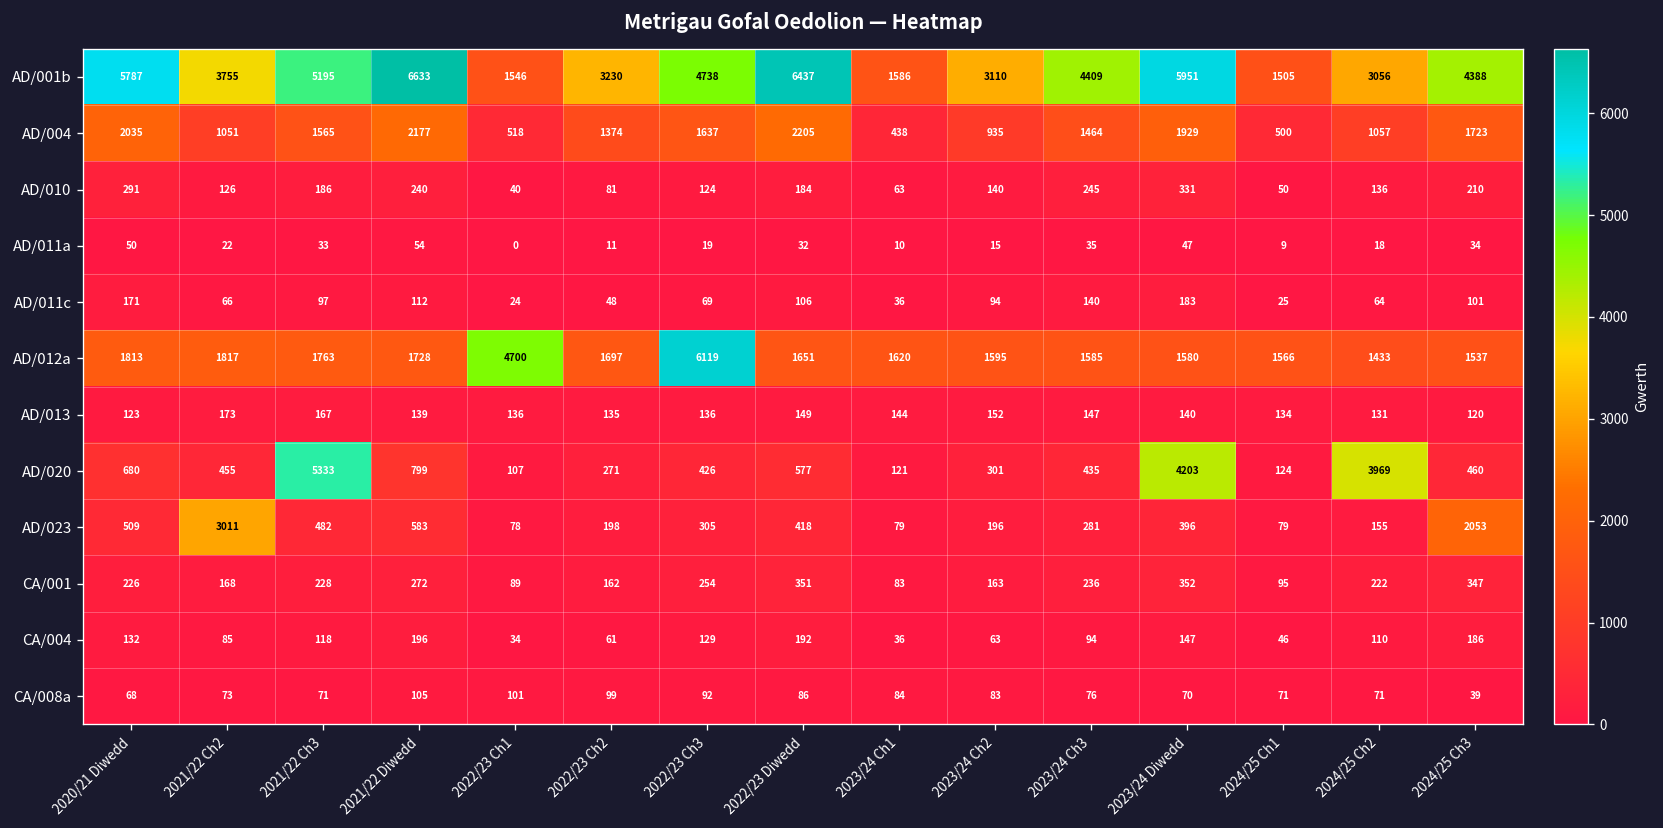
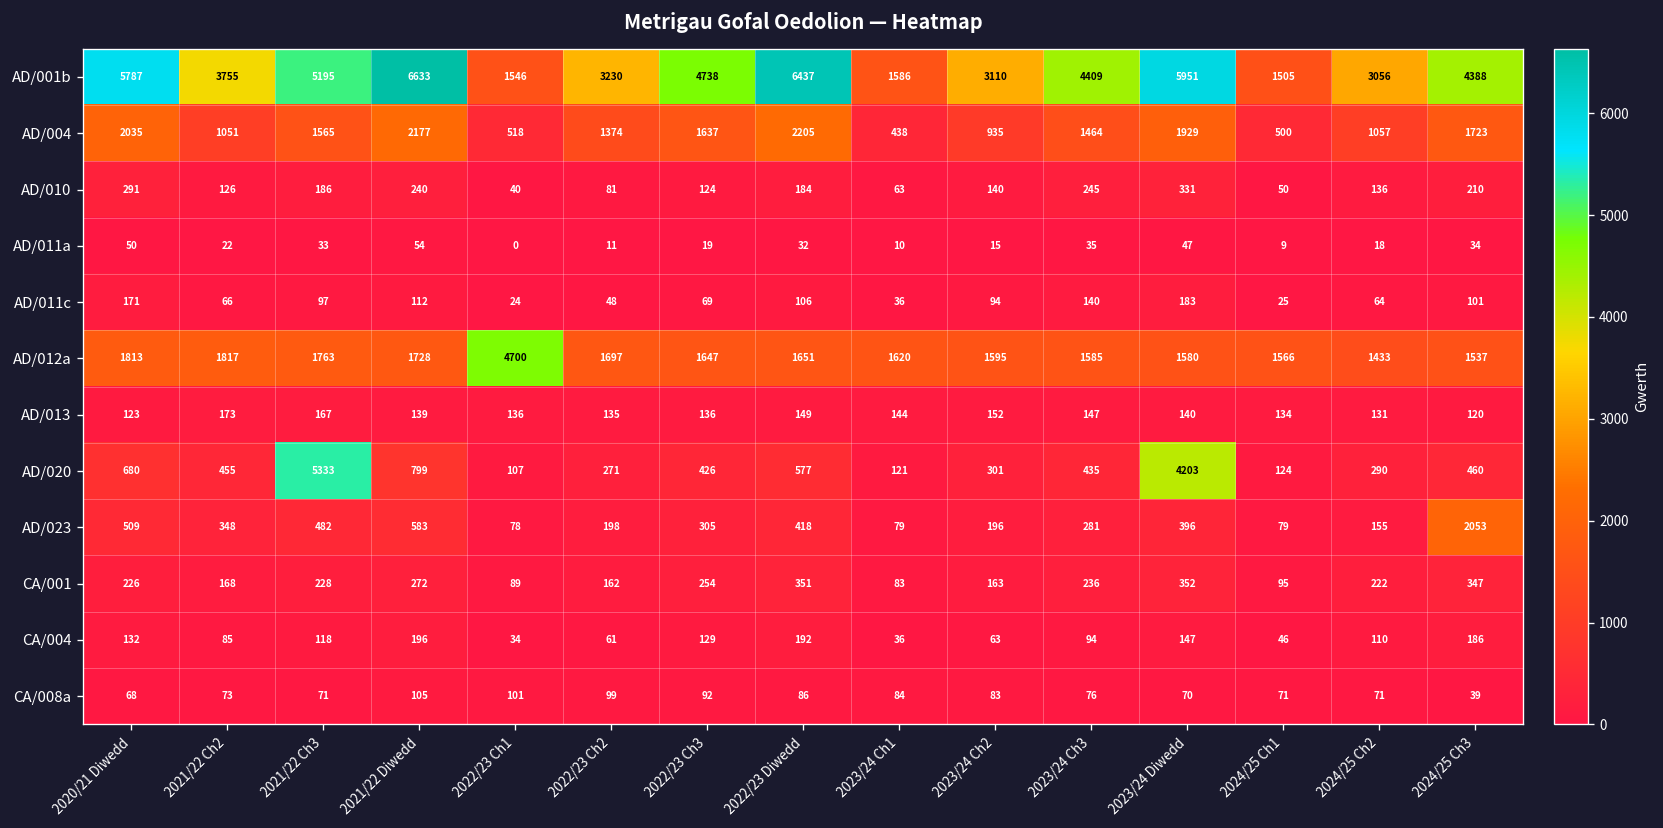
  {
    "AD/001b": {
      "2020/21 Diwedd": 5787,
      "2021/22 Ch2": 3755,
      "2021/22 Ch3": 5195,
      "2021/22 Diwedd": 6633,
      "2022/23 Ch1": 1546,
      "2022/23 Ch2": 3230,
      "2022/23 Ch3": 4738,
      "2022/23 Diwedd": 6437,
      "2023/24 Ch1": 1586,
      "2023/24 Ch2": 3110,
      "2023/24 Ch3": 4409,
      "2023/24 Diwedd": 5951,
      "2024/25 Ch1": 1505,
      "2024/25 Ch2": 3056,
      "2024/25 Ch3": 4388
    },
    "AD/004": {
      "2020/21 Diwedd": 2035,
      "2021/22 Ch2": 1051,
      "2021/22 Ch3": 1565,
      "2021/22 Diwedd": 2177,
      "2022/23 Ch1": 518,
      "2022/23 Ch2": 1374,
      "2022/23 Ch3": 1637,
      "2022/23 Diwedd": 2205,
      "2023/24 Ch1": 438,
      "2023/24 Ch2": 935,
      "2023/24 Ch3": 1464,
      "2023/24 Diwedd": 1929,
      "2024/25 Ch1": 500,
      "2024/25 Ch2": 1057,
      "2024/25 Ch3": 1723
    },
    "AD/010": {
      "2020/21 Diwedd": 291,
      "2021/22 Ch2": 126,
      "2021/22 Ch3": 186,
      "2021/22 Diwedd": 240,
      "2022/23 Ch1": 40,
      "2022/23 Ch2": 81,
      "2022/23 Ch3": 124,
      "2022/23 Diwedd": 184,
      "2023/24 Ch1": 63,
      "2023/24 Ch2": 140,
      "2023/24 Ch3": 245,
      "2023/24 Diwedd": 331,
      "2024/25 Ch1": 50,
      "2024/25 Ch2": 136,
      "2024/25 Ch3": 210
    },
    "AD/011a": {
      "2020/21 Diwedd": 50,
      "2021/22 Ch2": 22,
      "2021/22 Ch3": 33,
      "2021/22 Diwedd": 54,
      "2022/23 Ch1": 0,
      "2022/23 Ch2": 11,
      "2022/23 Ch3": 19,
      "2022/23 Diwedd": 32,
      "2023/24 Ch1": 10,
      "2023/24 Ch2": 15,
      "2023/24 Ch3": 35,
      "2023/24 Diwedd": 47,
      "2024/25 Ch1": 9,
      "2024/25 Ch2": 18,
      "2024/25 Ch3": 34
    },
    "AD/011c": {
      "2020/21 Diwedd": 171,
      "2021/22 Ch2": 66,
      "2021/22 Ch3": 97,
      "2021/22 Diwedd": 112,
      "2022/23 Ch1": 24,
      "2022/23 Ch2": 48,
      "2022/23 Ch3": 69,
      "2022/23 Diwedd": 106,
      "2023/24 Ch1": 36,
      "2023/24 Ch2": 94,
      "2023/24 Ch3": 140,
      "2023/24 Diwedd": 183,
      "2024/25 Ch1": 25,
      "2024/25 Ch2": 64,
      "2024/25 Ch3": 101
    },
    "AD/012a": {
      "2020/21 Diwedd": 1813,
      "2021/22 Ch2": 1817,
      "2021/22 Ch3": 1763,
      "2021/22 Diwedd": 1728,
      "2022/23 Ch1": 4700,
      "2022/23 Ch2": 1697,
-     "2022/23 Ch3": 6119,
+     "2022/23 Ch3": 1647,
      "2022/23 Diwedd": 1651,
      "2023/24 Ch1": 1620,
      "2023/24 Ch2": 1595,
      "2023/24 Ch3": 1585,
      "2023/24 Diwedd": 1580,
      "2024/25 Ch1": 1566,
      "2024/25 Ch2": 1433,
      "2024/25 Ch3": 1537
    },
    "AD/013": {
      "2020/21 Diwedd": 123,
      "2021/22 Ch2": 173,
      "2021/22 Ch3": 167,
      "2021/22 Diwedd": 139,
      "2022/23 Ch1": 136,
      "2022/23 Ch2": 135,
      "2022/23 Ch3": 136,
      "2022/23 Diwedd": 149,
      "2023/24 Ch1": 144,
      "2023/24 Ch2": 152,
      "2023/24 Ch3": 147,
      "2023/24 Diwedd": 140,
      "2024/25 Ch1": 134,
      "2024/25 Ch2": 131,
      "2024/25 Ch3": 120
    },
    "AD/020": {
      "2020/21 Diwedd": 680,
      "2021/22 Ch2": 455,
      "2021/22 Ch3": 5333,
      "2021/22 Diwedd": 799,
      "2022/23 Ch1": 107,
      "2022/23 Ch2": 271,
      "2022/23 Ch3": 426,
      "2022/23 Diwedd": 577,
      "2023/24 Ch1": 121,
      "2023/24 Ch2": 301,
      "2023/24 Ch3": 435,
      "2023/24 Diwedd": 4203,
      "2024/25 Ch1": 124,
-     "2024/25 Ch2": 3969,
+     "2024/25 Ch2": 290,
      "2024/25 Ch3": 460
    },
    "AD/023": {
      "2020/21 Diwedd": 509,
-     "2021/22 Ch2": 3011,
+     "2021/22 Ch2": 348,
      "2021/22 Ch3": 482,
      "2021/22 Diwedd": 583,
      "2022/23 Ch1": 78,
      "2022/23 Ch2": 198,
      "2022/23 Ch3": 305,
      "2022/23 Diwedd": 418,
      "2023/24 Ch1": 79,
      "2023/24 Ch2": 196,
      "2023/24 Ch3": 281,
      "2023/24 Diwedd": 396,
      "2024/25 Ch1": 79,
      "2024/25 Ch2": 155,
      "2024/25 Ch3": 2053
    },
    "CA/001": {
      "2020/21 Diwedd": 226,
      "2021/22 Ch2": 168,
      "2021/22 Ch3": 228,
      "2021/22 Diwedd": 272,
      "2022/23 Ch1": 89,
      "2022/23 Ch2": 162,
      "2022/23 Ch3": 254,
      "2022/23 Diwedd": 351,
      "2023/24 Ch1": 83,
      "2023/24 Ch2": 163,
      "2023/24 Ch3": 236,
      "2023/24 Diwedd": 352,
      "2024/25 Ch1": 95,
      "2024/25 Ch2": 222,
      "2024/25 Ch3": 347
    },
    "CA/004": {
      "2020/21 Diwedd": 132,
      "2021/22 Ch2": 85,
      "2021/22 Ch3": 118,
      "2021/22 Diwedd": 196,
      "2022/23 Ch1": 34,
      "2022/23 Ch2": 61,
      "2022/23 Ch3": 129,
      "2022/23 Diwedd": 192,
      "2023/24 Ch1": 36,
      "2023/24 Ch2": 63,
      "2023/24 Ch3": 94,
      "2023/24 Diwedd": 147,
      "2024/25 Ch1": 46,
      "2024/25 Ch2": 110,
      "2024/25 Ch3": 186
    },
    "CA/008a": {
      "2020/21 Diwedd": 68,
      "2021/22 Ch2": 73,
      "2021/22 Ch3": 71,
      "2021/22 Diwedd": 105,
      "2022/23 Ch1": 101,
      "2022/23 Ch2": 99,
      "2022/23 Ch3": 92,
      "2022/23 Diwedd": 86,
      "2023/24 Ch1": 84,
      "2023/24 Ch2": 83,
      "2023/24 Ch3": 76,
      "2023/24 Diwedd": 70,
      "2024/25 Ch1": 71,
      "2024/25 Ch2": 71,
      "2024/25 Ch3": 39
    }
  }
